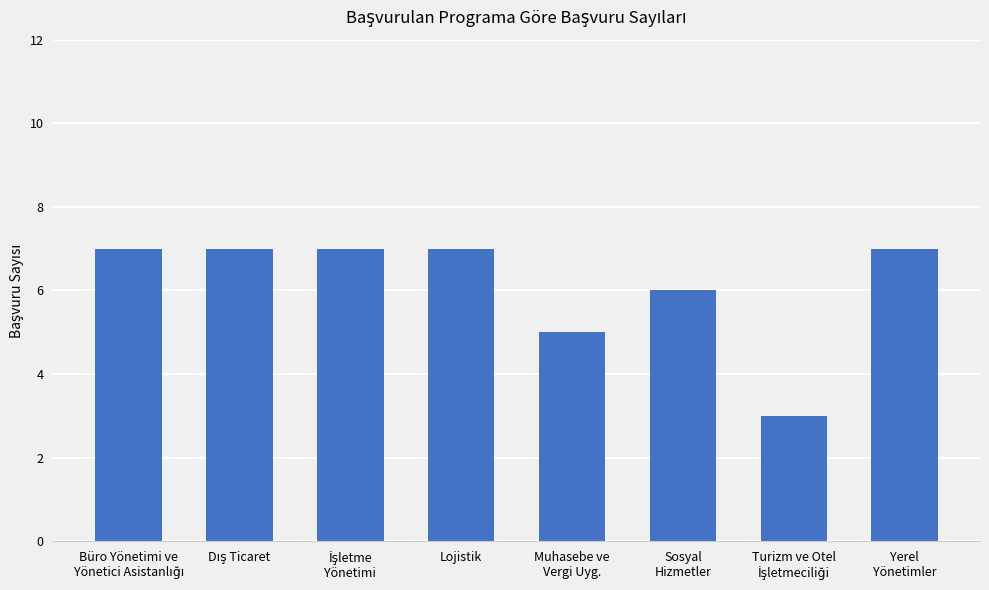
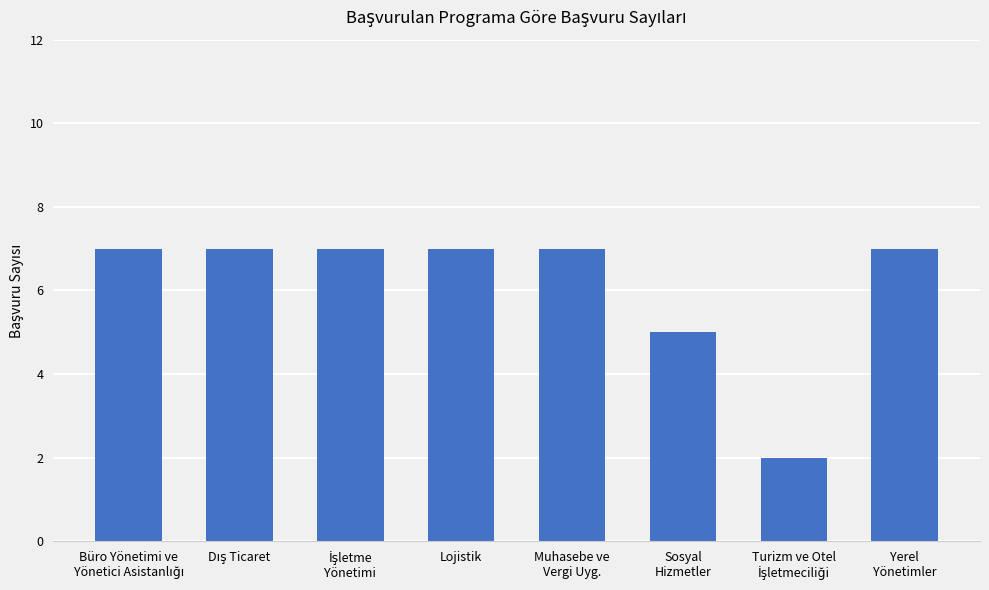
  {
    "Büro Yönetimi ve Yönetici Asistanlığı": 7,
    "Dış Ticaret": 7,
    "İşletme Yönetimi": 7,
    "Lojistik": 7,
-   "Muhasebe ve Vergi Uyg.": 5,
-   "Sosyal Hizmetler": 6,
-   "Turizm ve Otel İşletmeciliği": 3,
+   "Muhasebe ve Vergi Uyg.": 7,
+   "Sosyal Hizmetler": 5,
+   "Turizm ve Otel İşletmeciliği": 2,
    "Yerel Yönetimler": 7
  }
